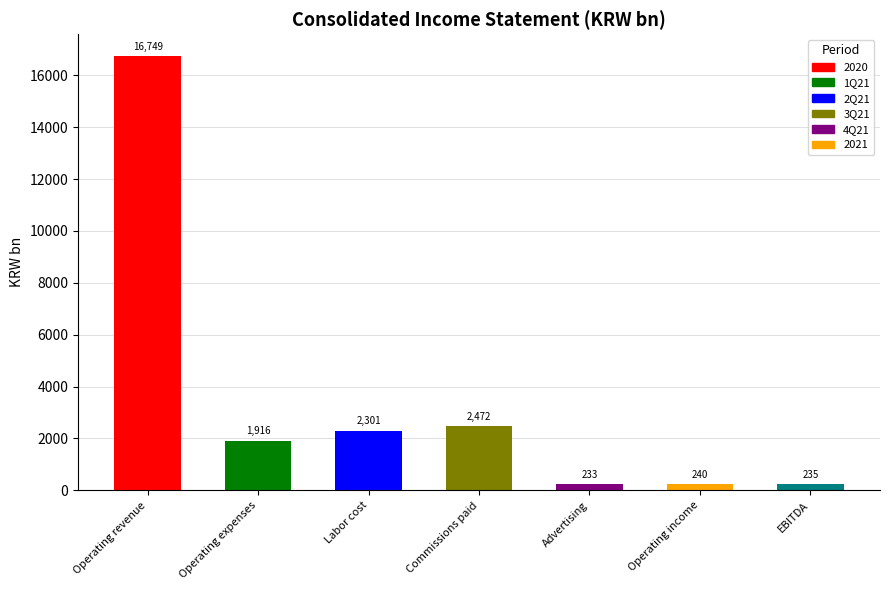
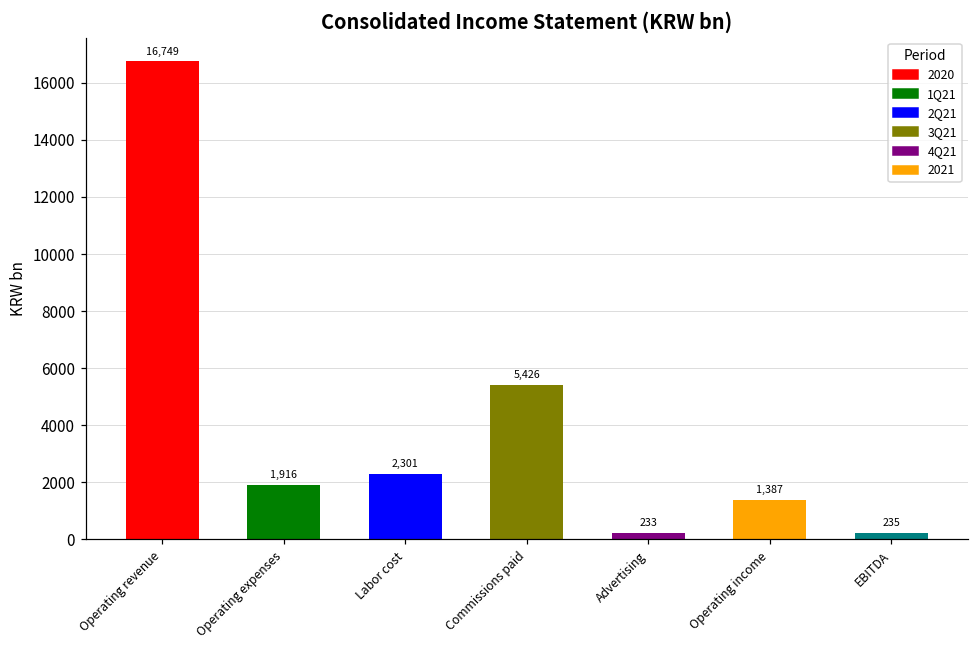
  {
    "Operating revenue": "16,749",
    "Operating expenses": "1,916",
    "Labor cost": "2,301",
-   "Commissions paid": "2,472",
+   "Commissions paid": "5,426",
    "Advertising": "233",
-   "Operating income": "240",
+   "Operating income": "1,387",
    "EBITDA": "235"
  }
